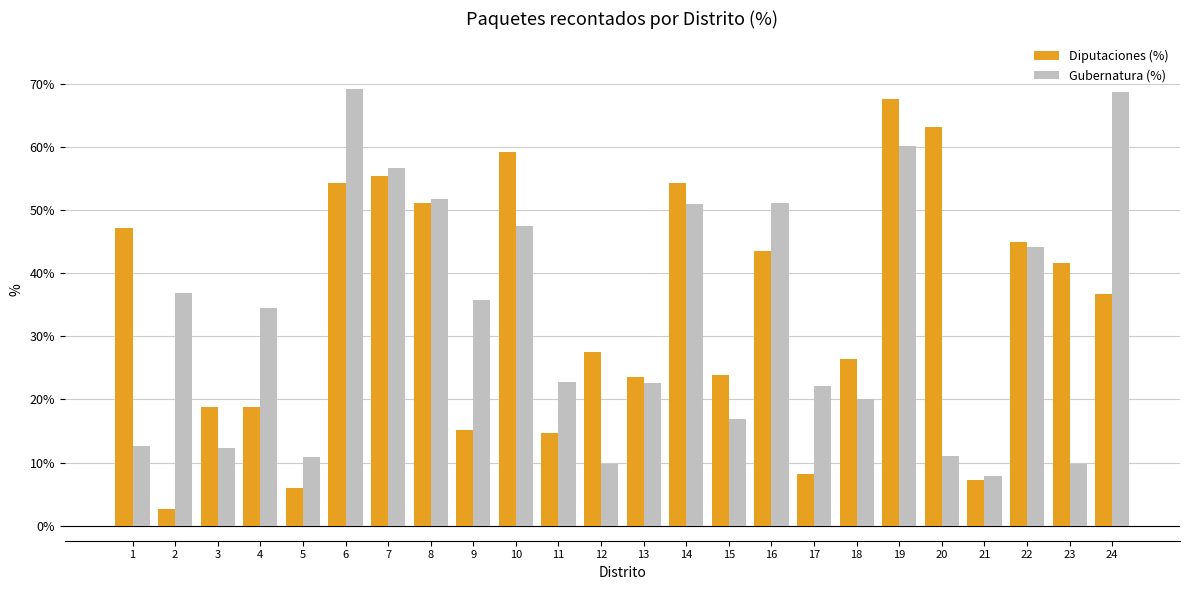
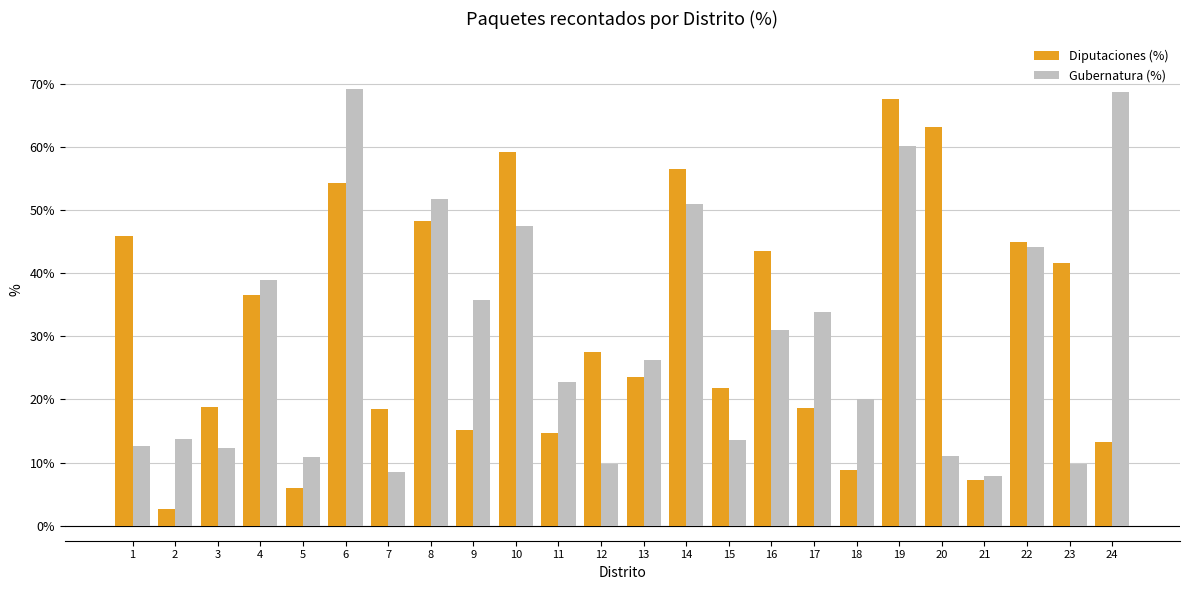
  {
    "Diputaciones (%)": {
-     "1": "47%",
+     "1": "46%",
      "2": "3%",
      "3": "19%",
-     "4": "19%",
+     "4": "37%",
      "5": "6%",
      "6": "54%",
-     "7": "55%",
-     "8": "51%",
+     "7": "18%",
+     "8": "48%",
      "9": "15%",
      "10": "59%",
      "11": "15%",
      "12": "28%",
      "13": "24%",
-     "14": "54%",
-     "15": "24%",
+     "14": "56%",
+     "15": "22%",
      "16": "44%",
-     "17": "8%",
-     "18": "26%",
+     "17": "19%",
+     "18": "9%",
      "19": "68%",
      "20": "63%",
      "21": "7%",
      "22": "45%",
      "23": "42%",
-     "24": "37%"
+     "24": "13%"
    },
    "Gubernatura (%)": {
      "1": "13%",
-     "2": "37%",
+     "2": "14%",
      "3": "12%",
-     "4": "35%",
+     "4": "39%",
      "5": "11%",
      "6": "69%",
-     "7": "57%",
+     "7": "8%",
      "8": "52%",
      "9": "36%",
      "10": "47%",
      "11": "23%",
      "12": "10%",
-     "13": "23%",
+     "13": "26%",
      "14": "51%",
-     "15": "17%",
-     "16": "51%",
-     "17": "22%",
+     "15": "14%",
+     "16": "31%",
+     "17": "34%",
      "18": "20%",
      "19": "60%",
      "20": "11%",
      "21": "8%",
      "22": "44%",
      "23": "10%",
      "24": "69%"
    }
  }
